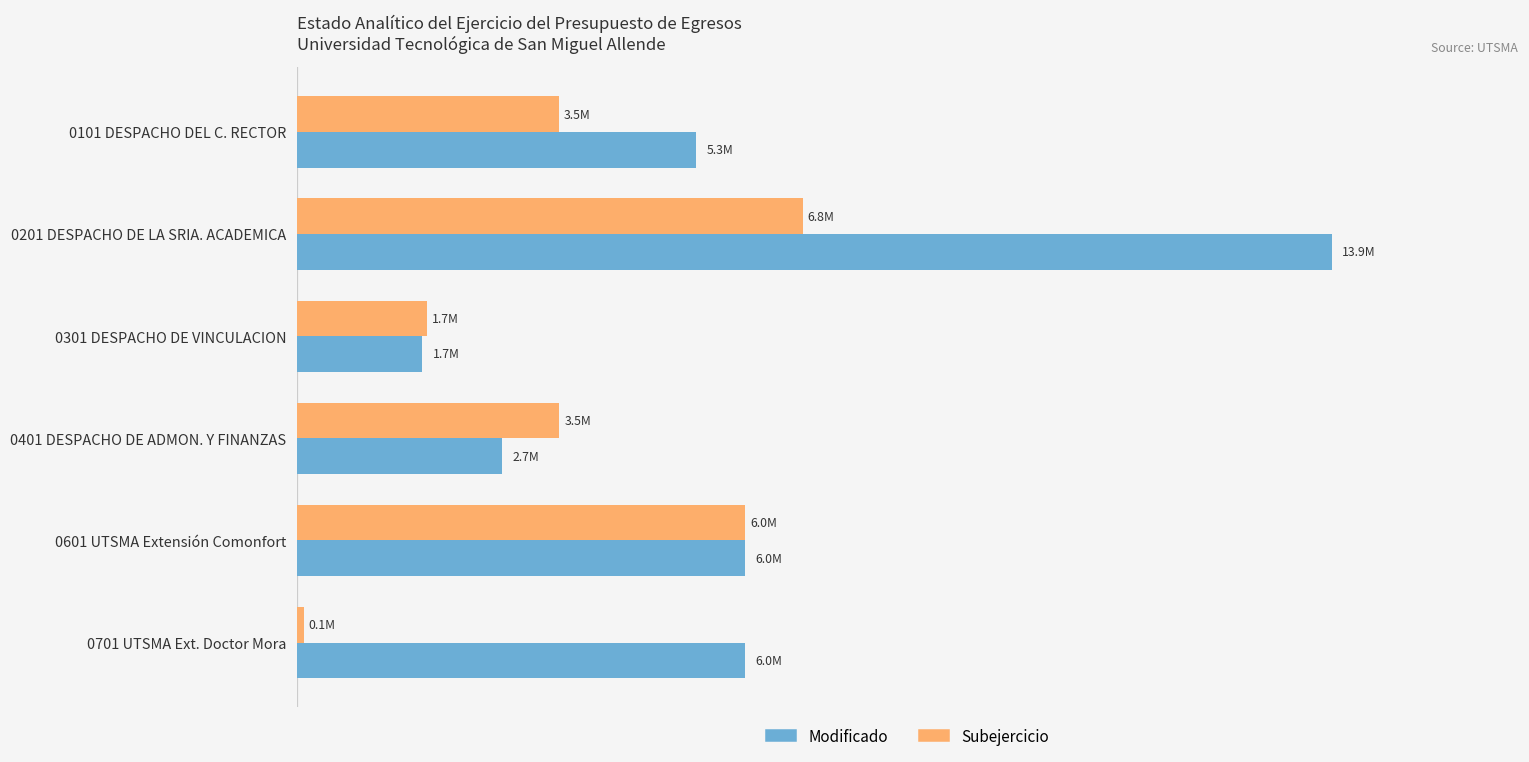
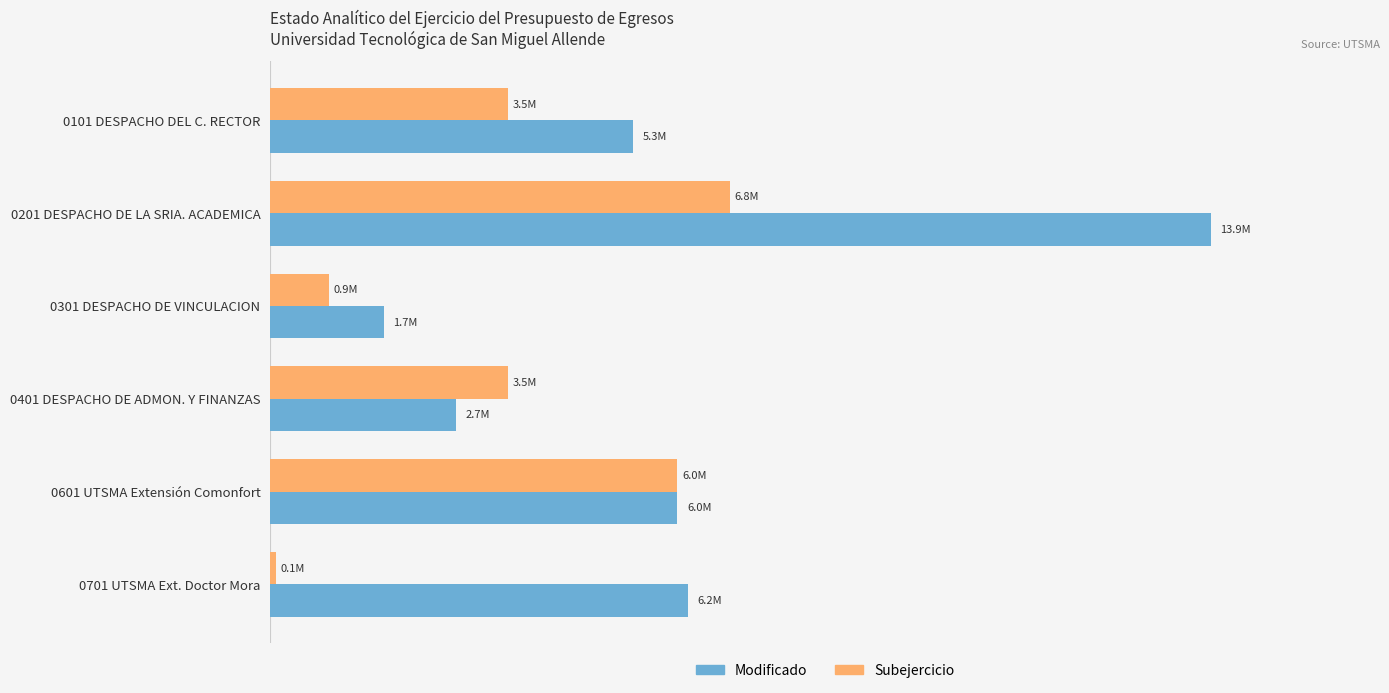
  {
    "Modificado": {
      "0101 DESPACHO DEL C. RECTOR": "5.3M",
      "0201 DESPACHO DE LA SRIA. ACADEMICA": "13.9M",
      "0301 DESPACHO DE VINCULACION": "1.7M",
      "0401 DESPACHO DE ADMON. Y FINANZAS": "2.7M",
      "0601 UTSMA Extensión Comonfort": "6.0M",
-     "0701 UTSMA Ext. Doctor Mora": "6.0M"
+     "0701 UTSMA Ext. Doctor Mora": "6.2M"
    },
    "Subejercicio": {
      "0101 DESPACHO DEL C. RECTOR": "3.5M",
      "0201 DESPACHO DE LA SRIA. ACADEMICA": "6.8M",
-     "0301 DESPACHO DE VINCULACION": "1.7M",
+     "0301 DESPACHO DE VINCULACION": "0.9M",
      "0401 DESPACHO DE ADMON. Y FINANZAS": "3.5M",
      "0601 UTSMA Extensión Comonfort": "6.0M",
      "0701 UTSMA Ext. Doctor Mora": "0.1M"
    }
  }
